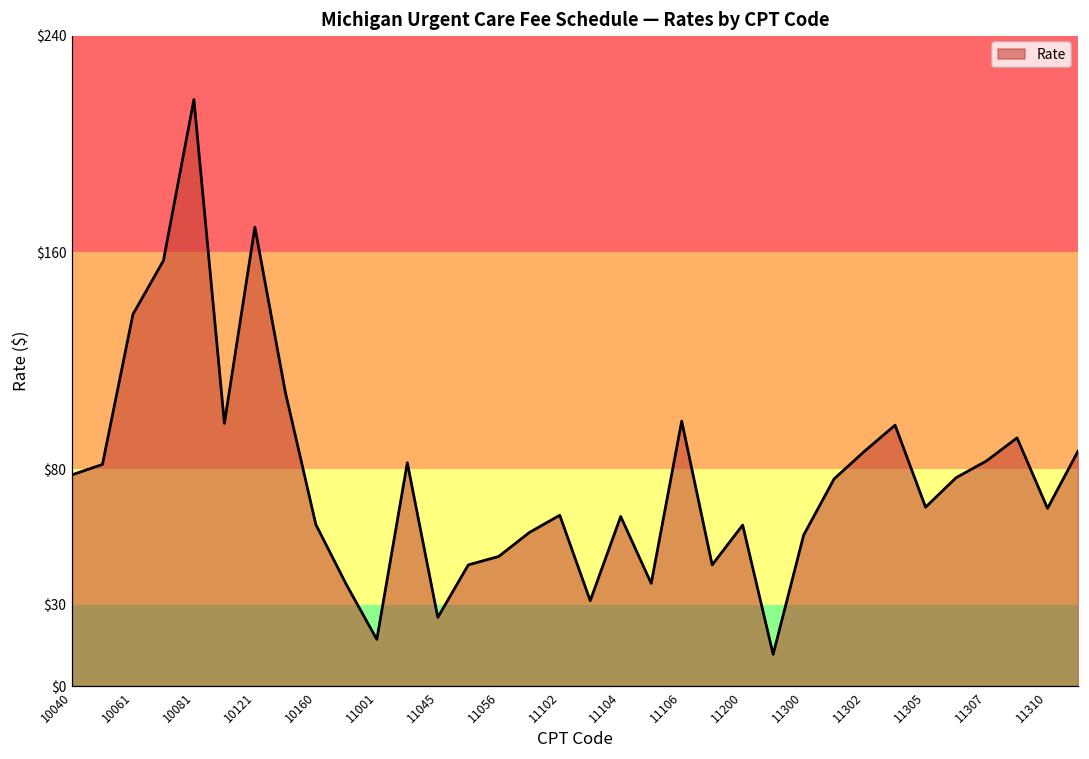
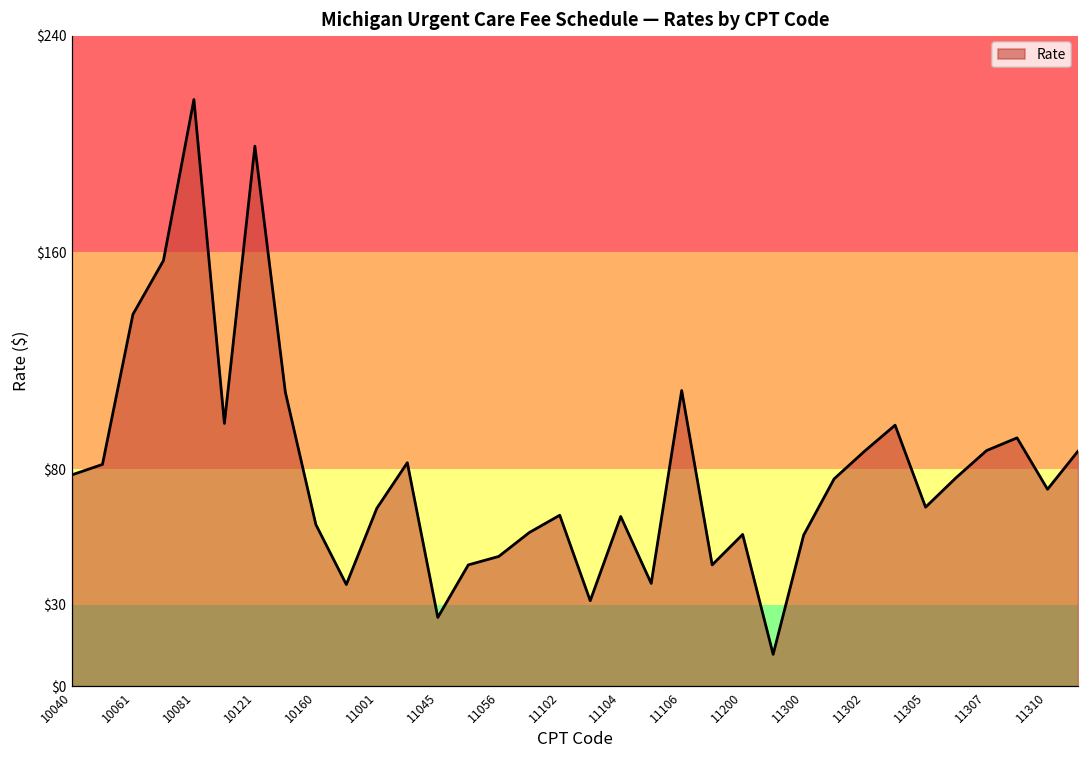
  {
    "10040": "$78",
    "10061": "$137",
    "10081": "$216",
-   "10121": "$169",
+   "10121": "$199",
    "10160": "$60",
-   "11001": "$17",
+   "11001": "$66",
    "11045": "$25",
    "11056": "$48",
    "11102": "$63",
    "11104": "$63",
-   "11106": "$98",
-   "11200": "$59",
+   "11106": "$109",
+   "11200": "$56",
    "11300": "$56",
    "11302": "$87",
    "11305": "$66",
-   "11307": "$83",
-   "11310": "$66"
+   "11307": "$87",
+   "11310": "$73"
  }
